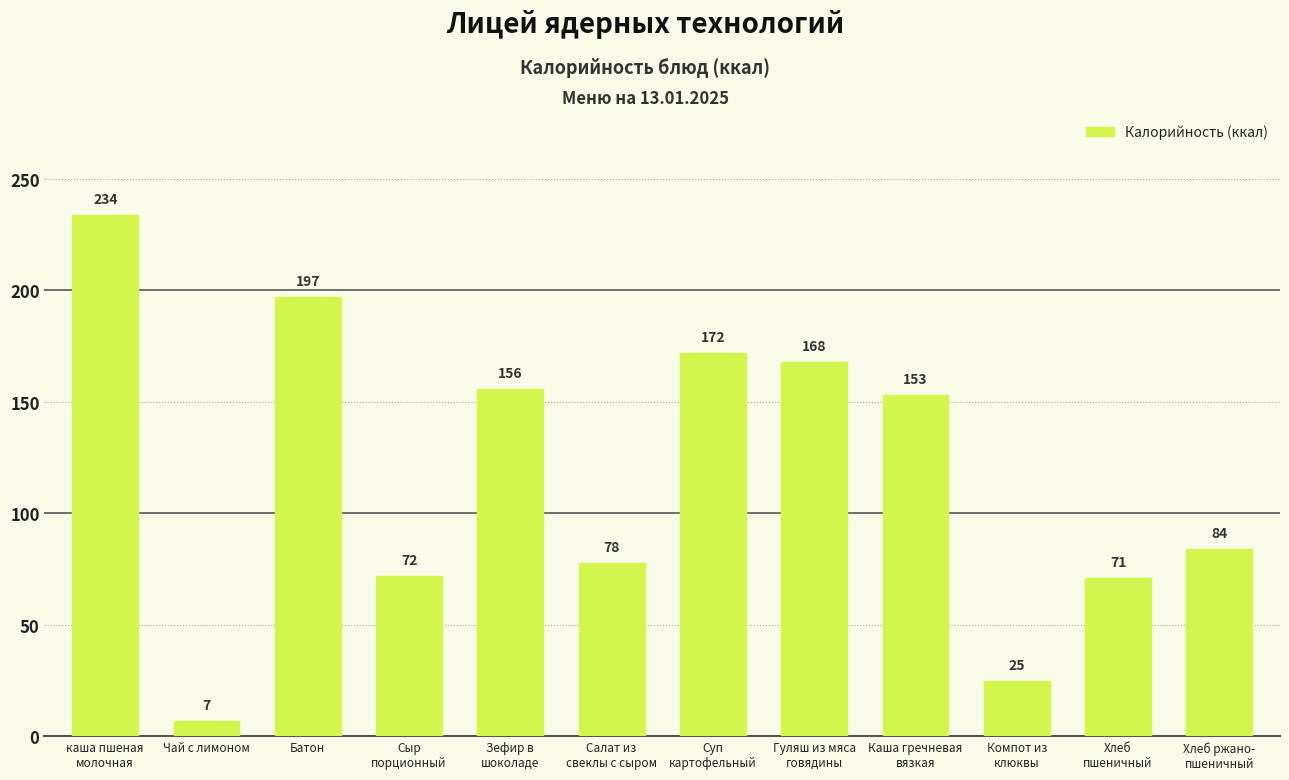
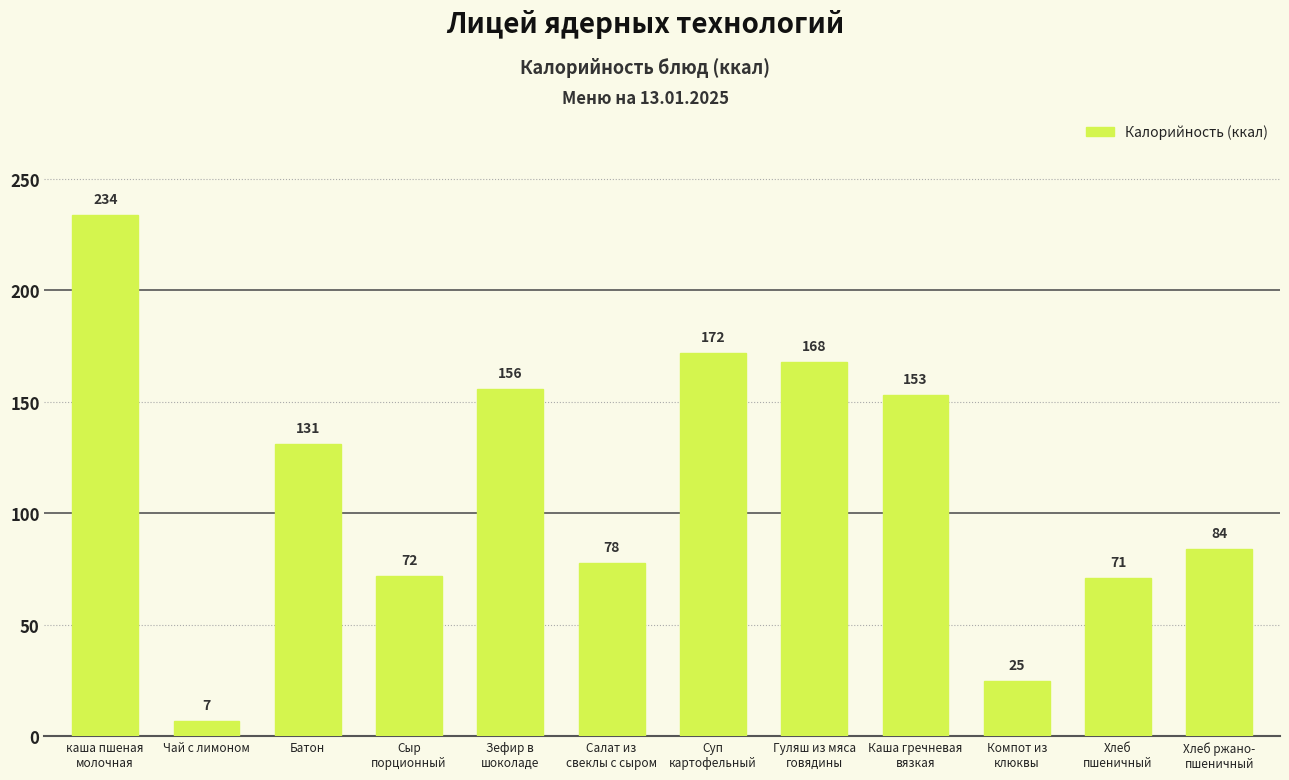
  {
    "каша пшеная молочная": 234,
    "Чай с лимоном": 7,
-   "Батон": 197,
+   "Батон": 131,
    "Сыр порционный": 72,
    "Зефир в шоколаде": 156,
    "Салат из свеклы с сыром": 78,
    "Суп картофельный": 172,
    "Гуляш из мяса говядины": 168,
    "Каша гречневая вязкая": 153,
    "Компот из клюквы": 25,
    "Хлеб пшеничный": 71,
    "Хлеб ржано- пшеничный": 84
  }
